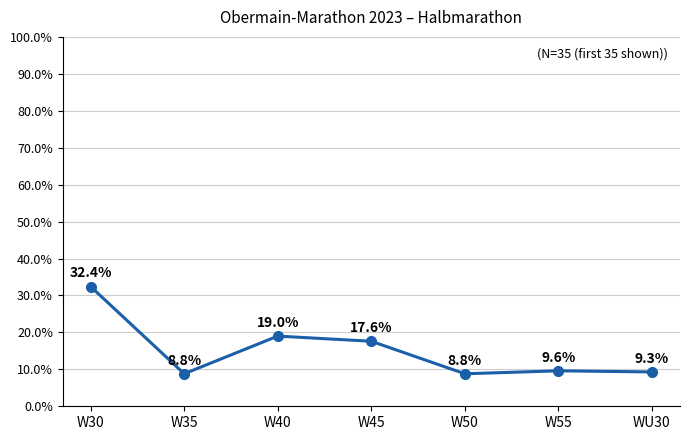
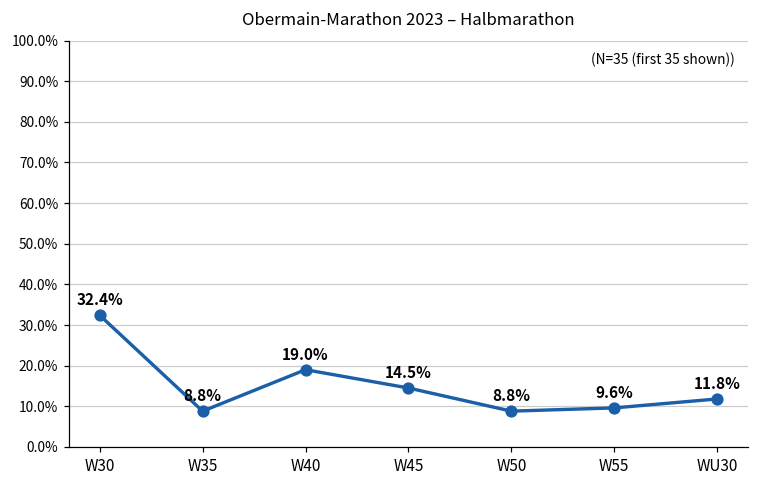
  {
    "W30": "32.4%",
    "W35": "8.8%",
    "W40": "19.0%",
-   "W45": "17.6%",
+   "W45": "14.5%",
    "W50": "8.8%",
    "W55": "9.6%",
-   "WU30": "9.3%"
+   "WU30": "11.8%"
  }
